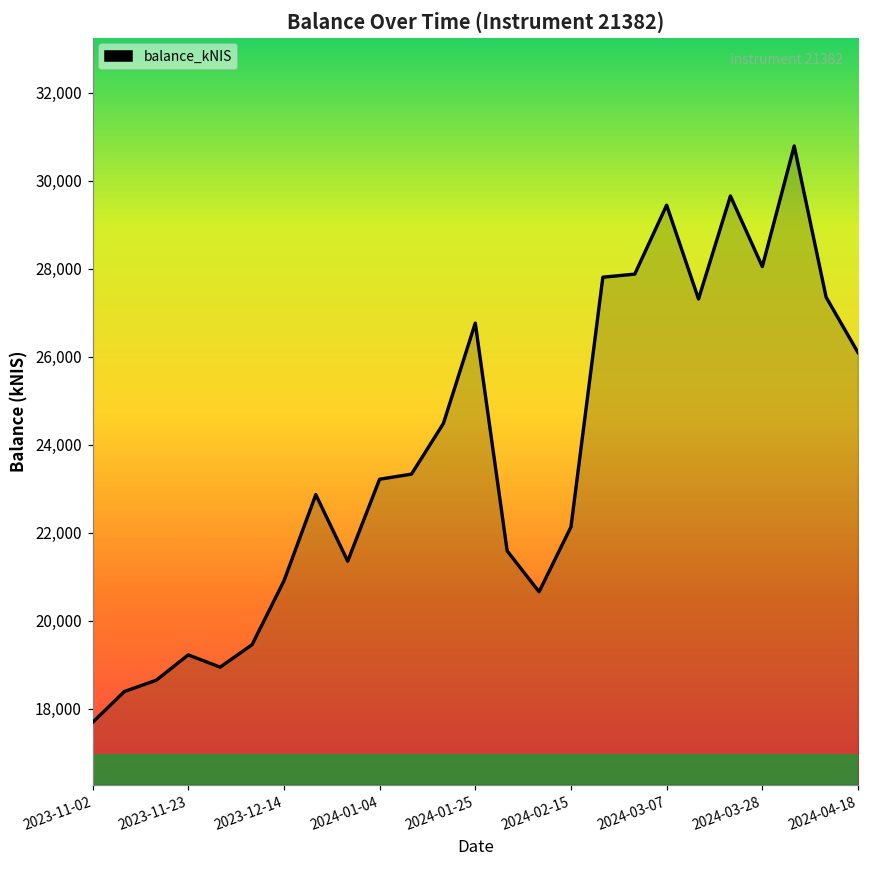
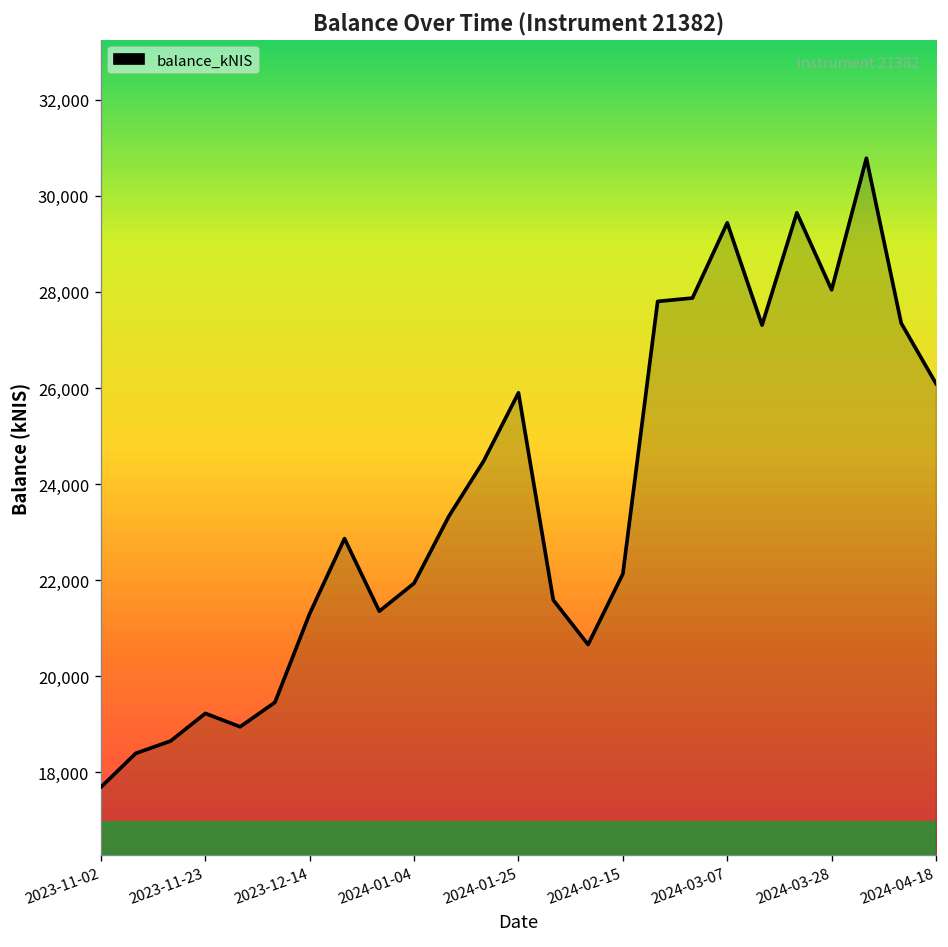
  {
    "2023-11-02": "17,700",
    "2023-11-23": "19,200",
-   "2023-12-14": "20,900",
-   "2024-01-04": "23,200",
-   "2024-01-25": "26,800",
+   "2023-12-14": "21,300",
+   "2024-01-04": "21,900",
+   "2024-01-25": "25,900",
    "2024-02-15": "22,100",
    "2024-03-07": "29,400",
    "2024-03-28": "28,000",
    "2024-04-18": "26,100"
  }
